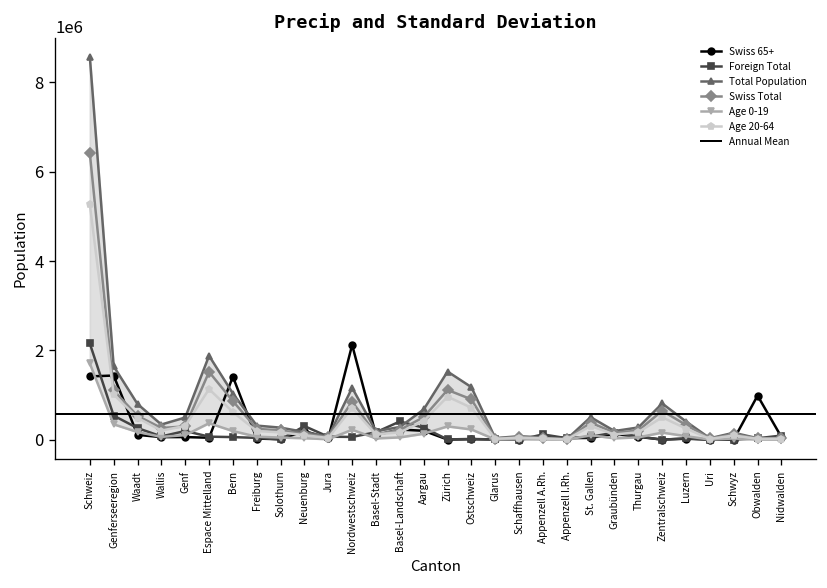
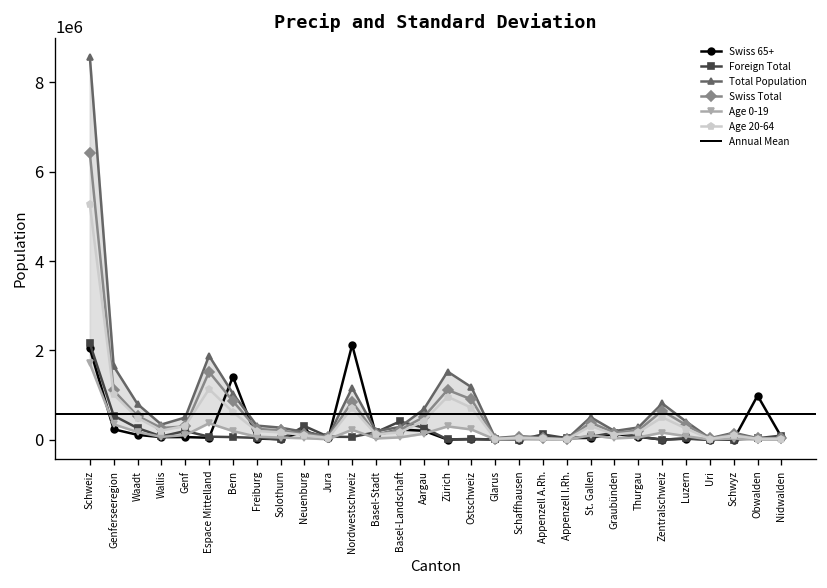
  {
    "Swiss 65+": {
-     "Schweiz": 1400000,
-     "Genferseeregion": 1400000,
+     "Schweiz": 2000000,
+     "Genferseeregion": 200000,
      "Bern": 1400000,
      "Nordwestschweiz": 2100000,
      "Obwalden": 1000000
    }
  }
